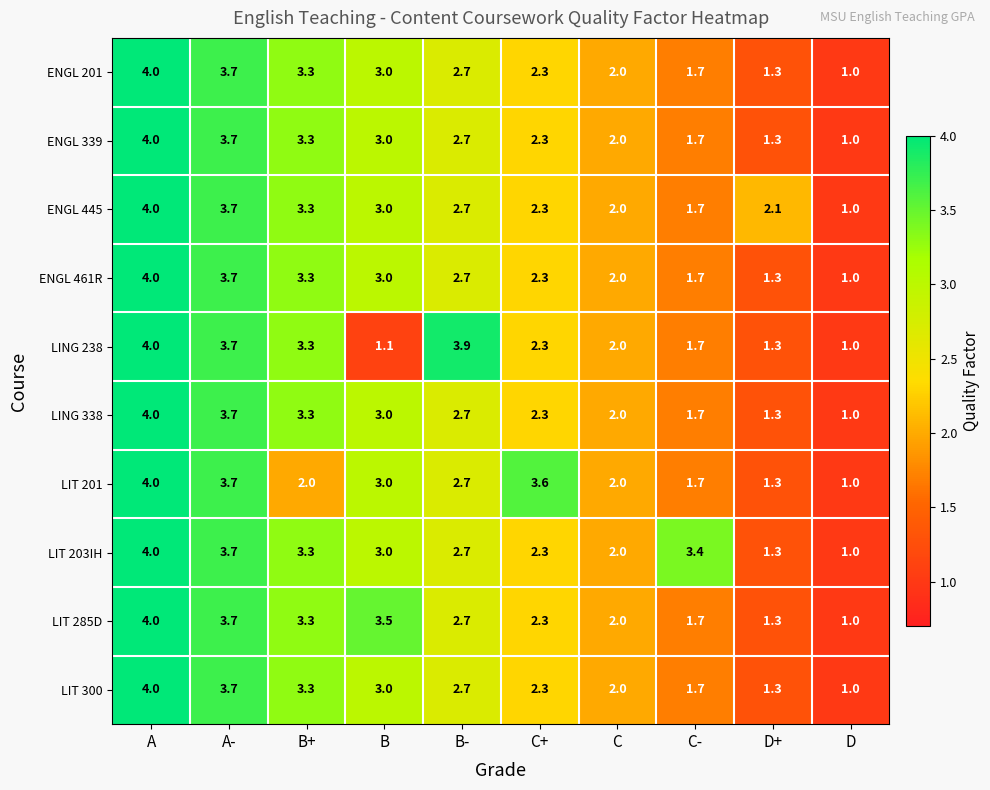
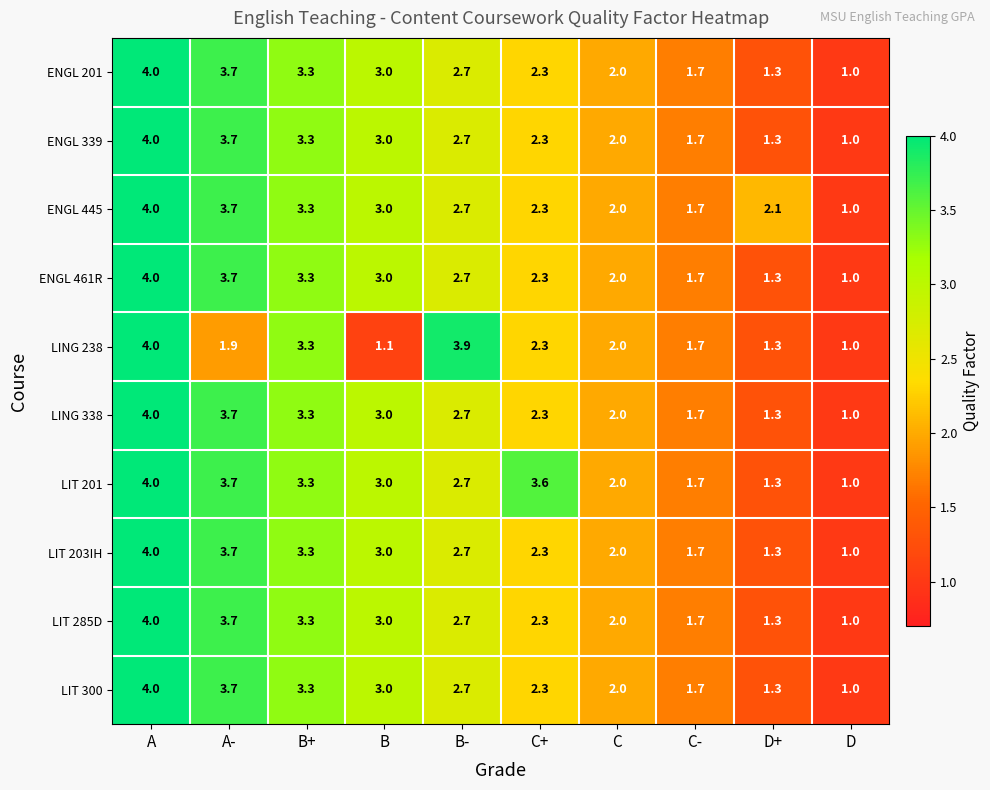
  {
    "ENGL 201": {
      "A": 4.0,
      "A-": 3.7,
      "B+": 3.3,
      "B": 3.0,
      "B-": 2.7,
      "C+": 2.3,
      "C": 2.0,
      "C-": 1.7,
      "D+": 1.3,
      "D": 1.0
    },
    "ENGL 339": {
      "A": 4.0,
      "A-": 3.7,
      "B+": 3.3,
      "B": 3.0,
      "B-": 2.7,
      "C+": 2.3,
      "C": 2.0,
      "C-": 1.7,
      "D+": 1.3,
      "D": 1.0
    },
    "ENGL 445": {
      "A": 4.0,
      "A-": 3.7,
      "B+": 3.3,
      "B": 3.0,
      "B-": 2.7,
      "C+": 2.3,
      "C": 2.0,
      "C-": 1.7,
      "D+": 2.1,
      "D": 1.0
    },
    "ENGL 461R": {
      "A": 4.0,
      "A-": 3.7,
      "B+": 3.3,
      "B": 3.0,
      "B-": 2.7,
      "C+": 2.3,
      "C": 2.0,
      "C-": 1.7,
      "D+": 1.3,
      "D": 1.0
    },
    "LING 238": {
      "A": 4.0,
-     "A-": 3.7,
+     "A-": 1.9,
      "B+": 3.3,
      "B": 1.1,
      "B-": 3.9,
      "C+": 2.3,
      "C": 2.0,
      "C-": 1.7,
      "D+": 1.3,
      "D": 1.0
    },
    "LING 338": {
      "A": 4.0,
      "A-": 3.7,
      "B+": 3.3,
      "B": 3.0,
      "B-": 2.7,
      "C+": 2.3,
      "C": 2.0,
      "C-": 1.7,
      "D+": 1.3,
      "D": 1.0
    },
    "LIT 201": {
      "A": 4.0,
      "A-": 3.7,
-     "B+": 2.0,
+     "B+": 3.3,
      "B": 3.0,
      "B-": 2.7,
      "C+": 3.6,
      "C": 2.0,
      "C-": 1.7,
      "D+": 1.3,
      "D": 1.0
    },
    "LIT 203IH": {
      "A": 4.0,
      "A-": 3.7,
      "B+": 3.3,
      "B": 3.0,
      "B-": 2.7,
      "C+": 2.3,
      "C": 2.0,
-     "C-": 3.4,
+     "C-": 1.7,
      "D+": 1.3,
      "D": 1.0
    },
    "LIT 285D": {
      "A": 4.0,
      "A-": 3.7,
      "B+": 3.3,
-     "B": 3.5,
+     "B": 3.0,
      "B-": 2.7,
      "C+": 2.3,
      "C": 2.0,
      "C-": 1.7,
      "D+": 1.3,
      "D": 1.0
    },
    "LIT 300": {
      "A": 4.0,
      "A-": 3.7,
      "B+": 3.3,
      "B": 3.0,
      "B-": 2.7,
      "C+": 2.3,
      "C": 2.0,
      "C-": 1.7,
      "D+": 1.3,
      "D": 1.0
    }
  }
